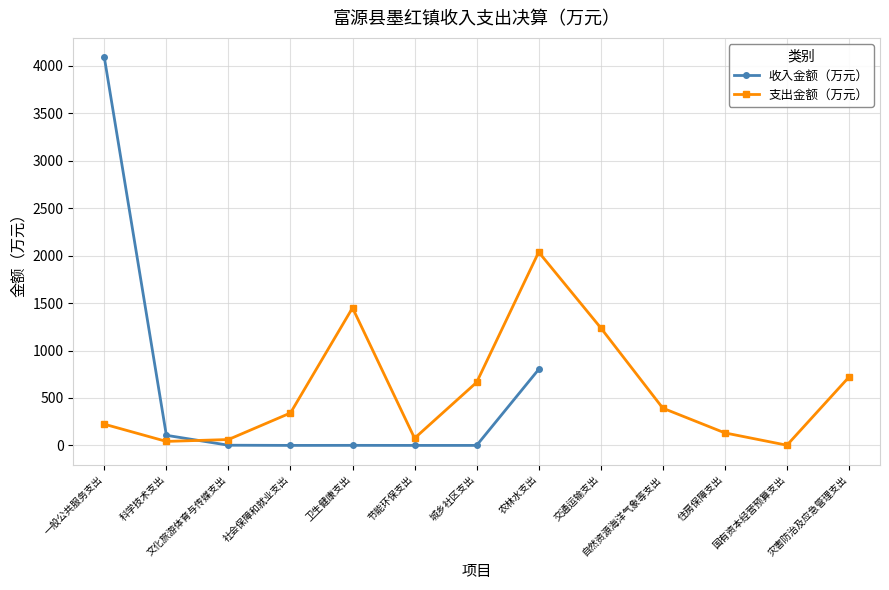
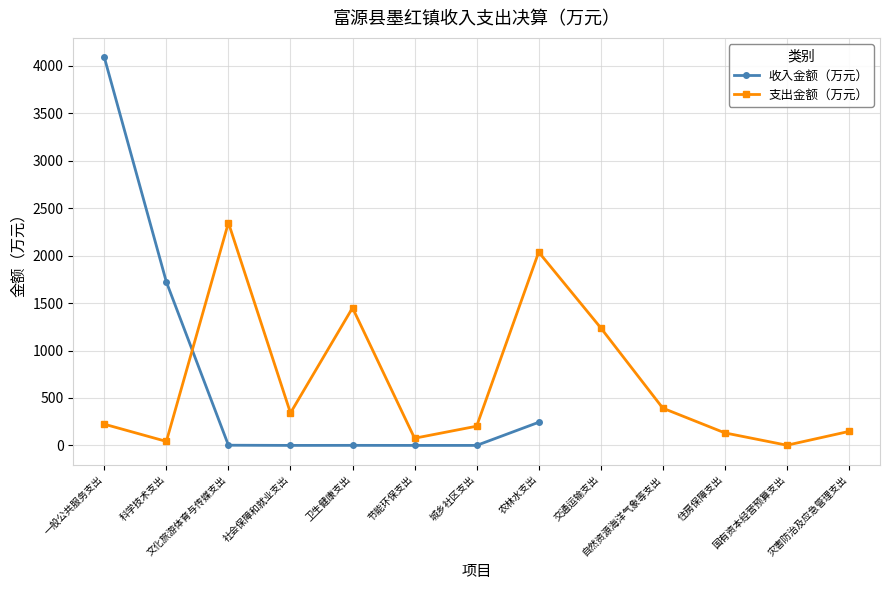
  {
    "收入金额（万元）": {
      "一般公共服务支出": 4100,
-     "科学技术支出": 100,
+     "科学技术支出": 1700,
      "文化旅游体育与传媒支出": 0,
      "社会保障和就业支出": 0,
      "卫生健康支出": 0,
      "节能环保支出": 0,
      "城乡社区支出": 0,
-     "农林水支出": 800
+     "农林水支出": 200
    },
    "支出金额（万元）": {
      "一般公共服务支出": 200,
      "科学技术支出": 0,
-     "文化旅游体育与传媒支出": 100,
+     "文化旅游体育与传媒支出": 2300,
      "社会保障和就业支出": 300,
      "卫生健康支出": 1400,
      "节能环保支出": 100,
-     "城乡社区支出": 700,
+     "城乡社区支出": 200,
      "农林水支出": 2000,
      "交通运输支出": 1200,
      "自然资源海洋气象等支出": 400,
      "住房保障支出": 100,
      "国有资本经营预算支出": 0,
-     "灾害防治及应急管理支出": 700
+     "灾害防治及应急管理支出": 100
    }
  }
